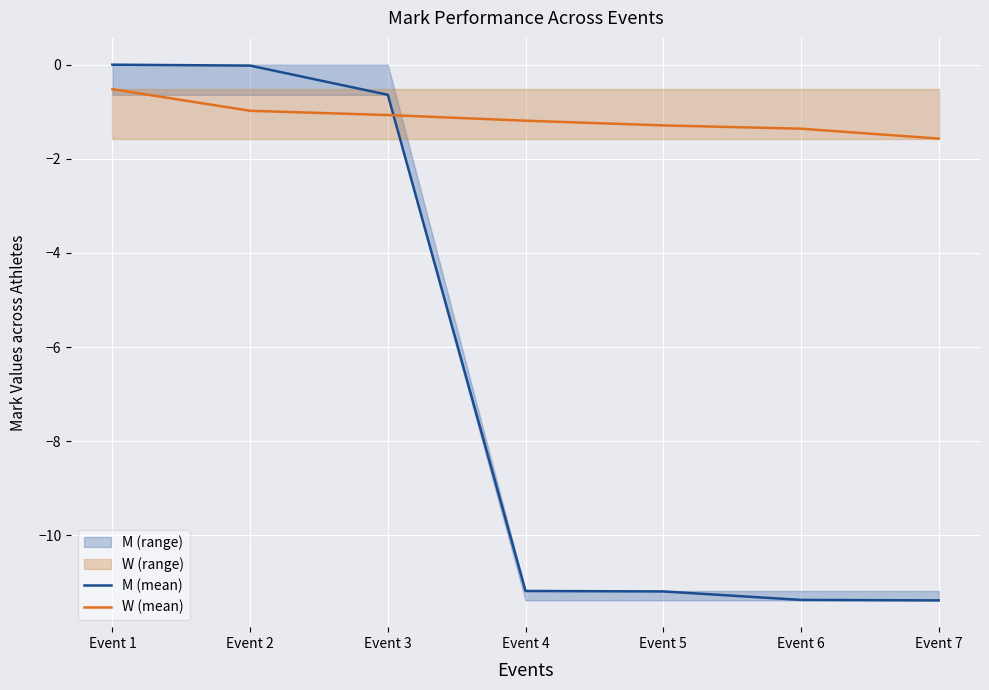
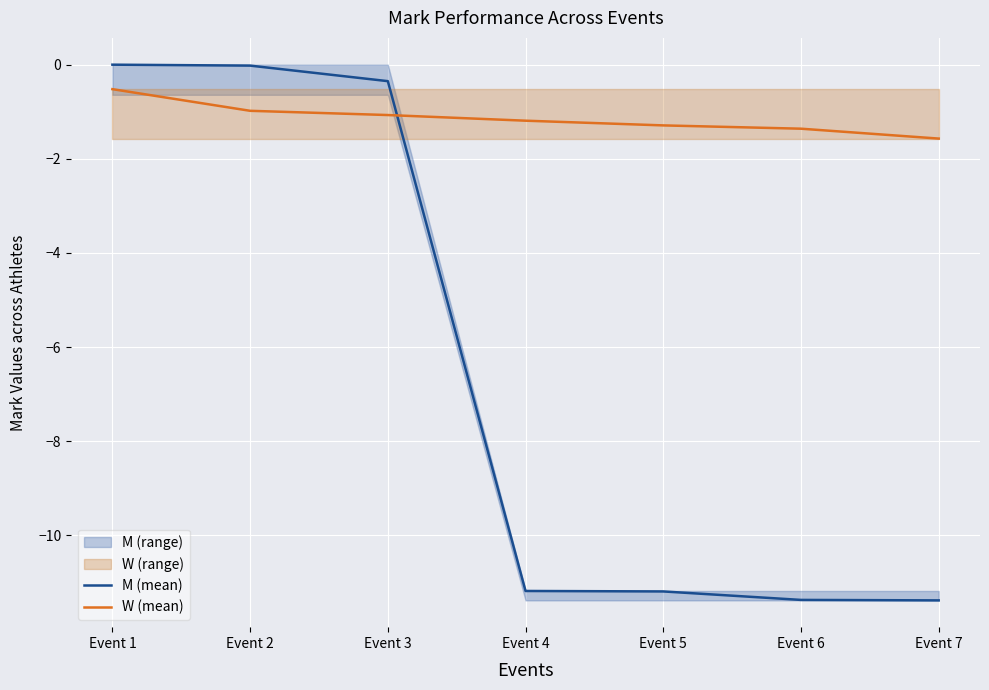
  {
    "M (mean)": {
-     "Event 3": -0.6,
+     "Event 3": -0.4,
      "Event 6": -11.4,
      "Event 7": -11.4
    }
  }
